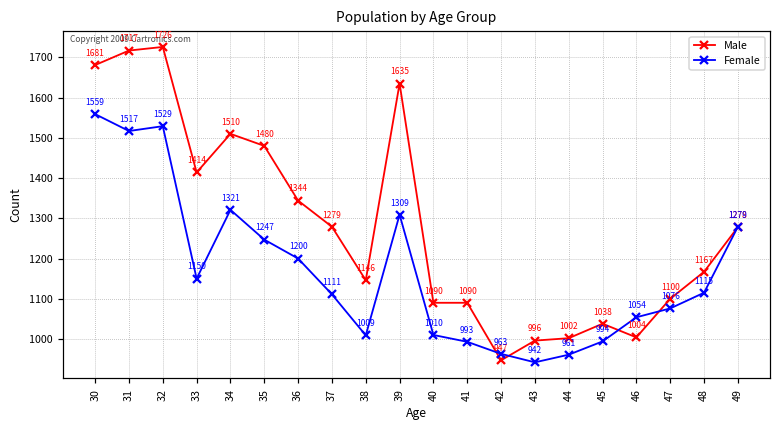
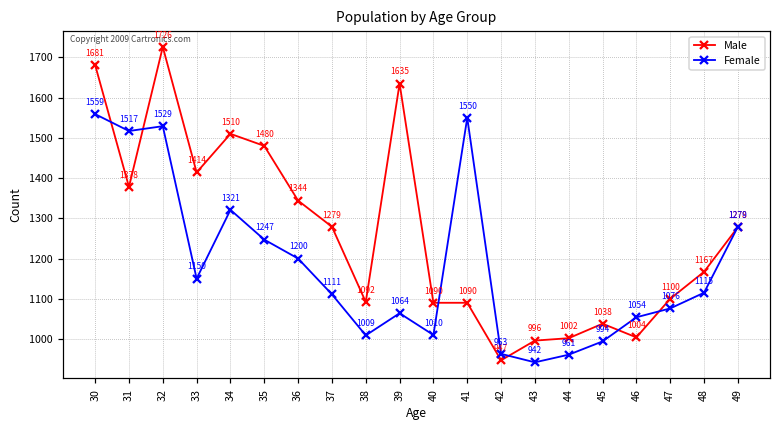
  {
    "Male": {
      "30": 1681,
-     "31": 1717,
+     "31": 1378,
      "33": 1414,
      "34": 1510,
      "35": 1480,
      "36": 1344,
      "37": 1279,
-     "38": 1146,
+     "38": 1092,
      "39": 1635,
      "40": 1090,
      "41": 1090,
      "43": 996,
      "44": 1002,
      "45": 1038,
      "46": 1004,
      "47": 1100,
      "48": 1167
    },
    "Female": {
      "30": 1559,
      "31": 1517,
      "32": 1529,
      "33": 1150,
      "34": 1321,
      "35": 1247,
      "36": 1200,
      "37": 1111,
      "38": 1009,
-     "39": 1309,
+     "39": 1064,
      "40": 1010,
-     "41": 993,
+     "41": 1550,
      "43": 942,
      "46": 1054,
      "48": 1115
    }
  }
